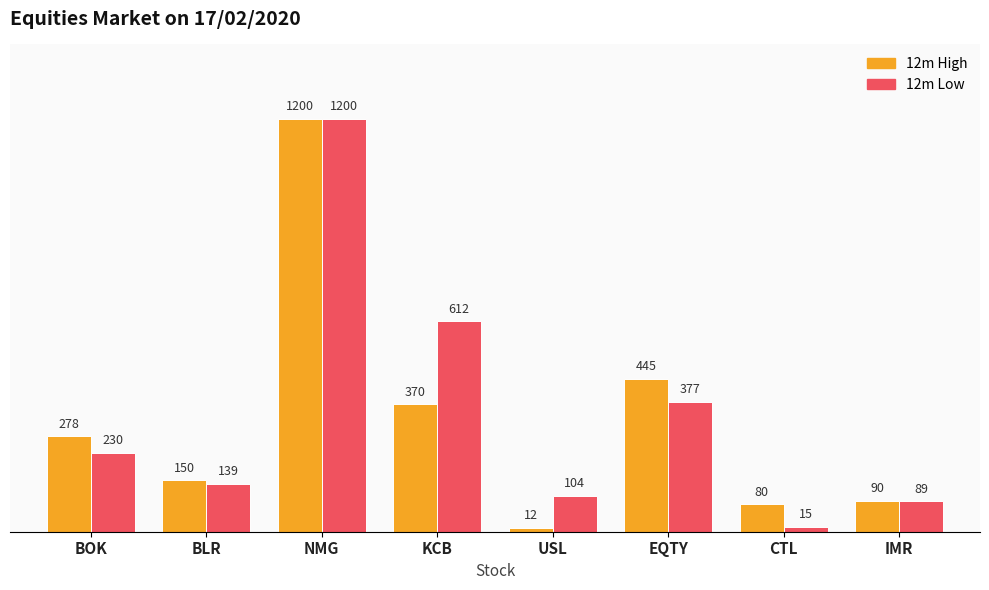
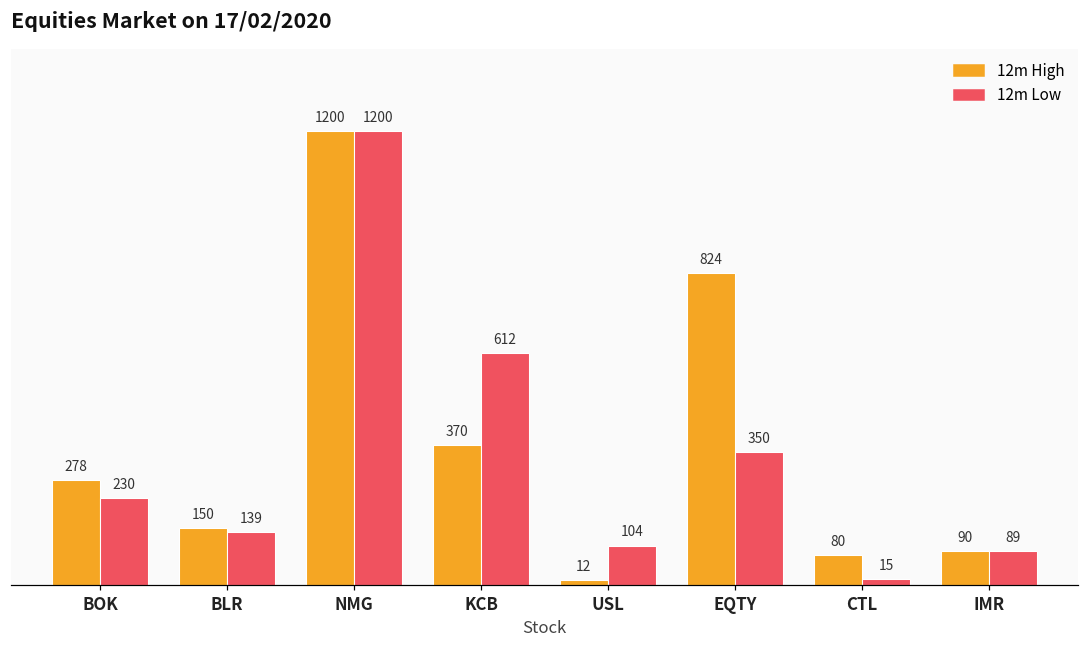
  {
    "12m High": {
      "BOK": 278,
      "BLR": 150,
      "NMG": 1200,
      "KCB": 370,
      "USL": 12,
-     "EQTY": 445,
+     "EQTY": 824,
      "CTL": 80,
      "IMR": 90
    },
    "12m Low": {
      "BOK": 230,
      "BLR": 139,
      "NMG": 1200,
      "KCB": 612,
      "USL": 104,
-     "EQTY": 377,
+     "EQTY": 350,
      "CTL": 15,
      "IMR": 89
    }
  }
